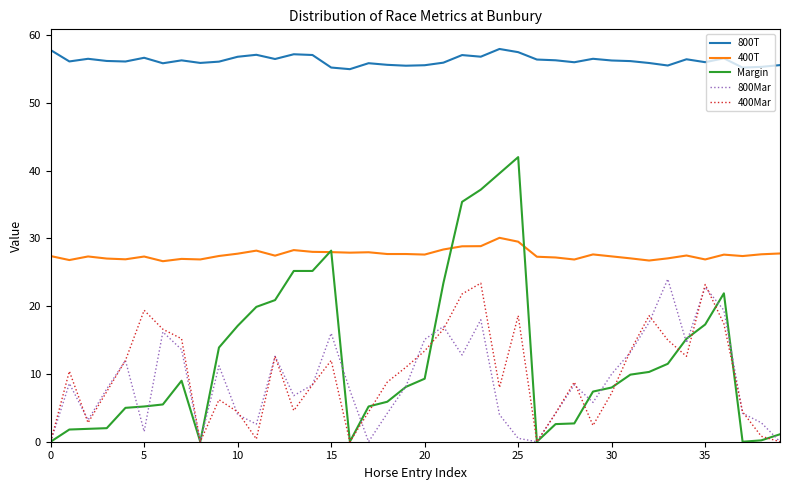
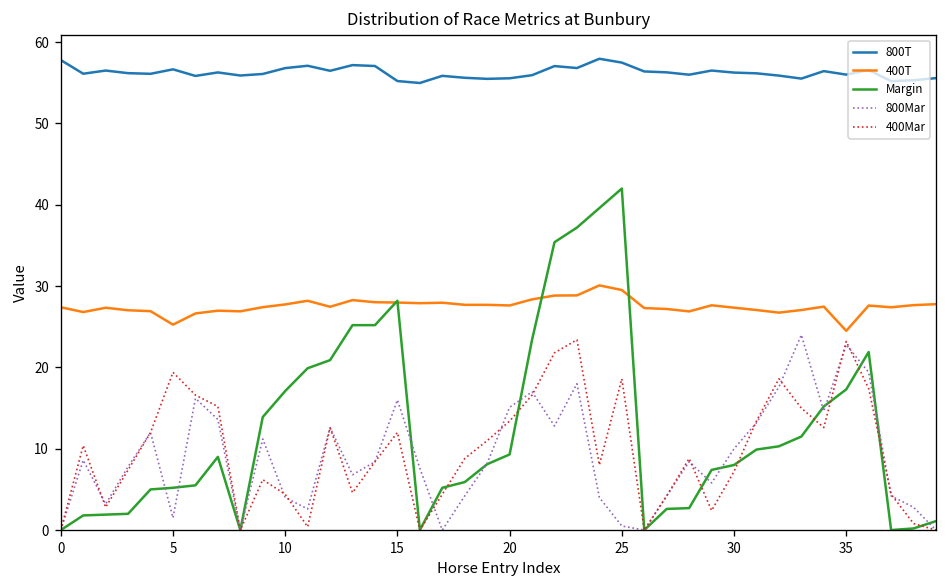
  {
    "800T": {
      "0": 58,
      "5": 57,
      "10": 57,
      "15": 55,
      "20": 56,
      "25": 57,
      "30": 56,
      "35": 56
    },
    "400T": {
      "0": 27,
-     "5": 27,
+     "5": 25,
      "10": 28,
      "20": 28,
      "25": 30,
      "30": 27,
-     "35": 27
+     "35": 25
    },
    "Margin": {
      "5": 5,
      "10": 17,
      "20": 9,
      "25": 42,
      "30": 8,
      "35": 17
    },
    "800Mar": {
      "5": 2,
      "10": 4,
      "15": 16,
      "20": 15,
      "25": 1,
      "30": 10,
      "35": 23
    },
    "400Mar": {
      "5": 19,
      "10": 4,
      "15": 12,
      "20": 13,
      "25": 19,
      "30": 7,
      "35": 23
    }
  }
